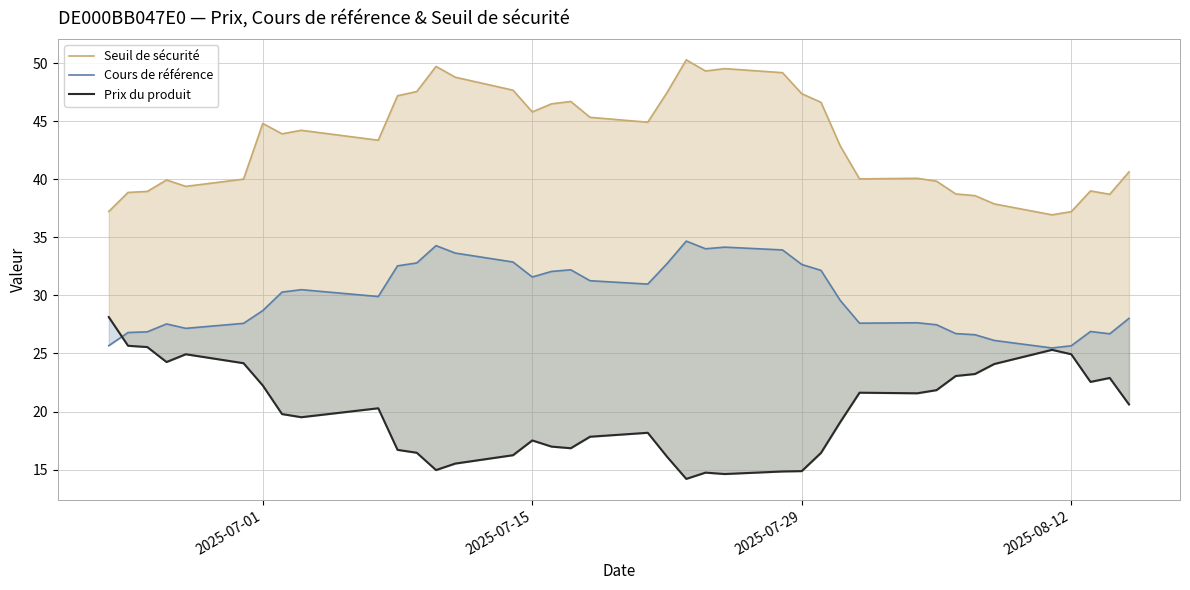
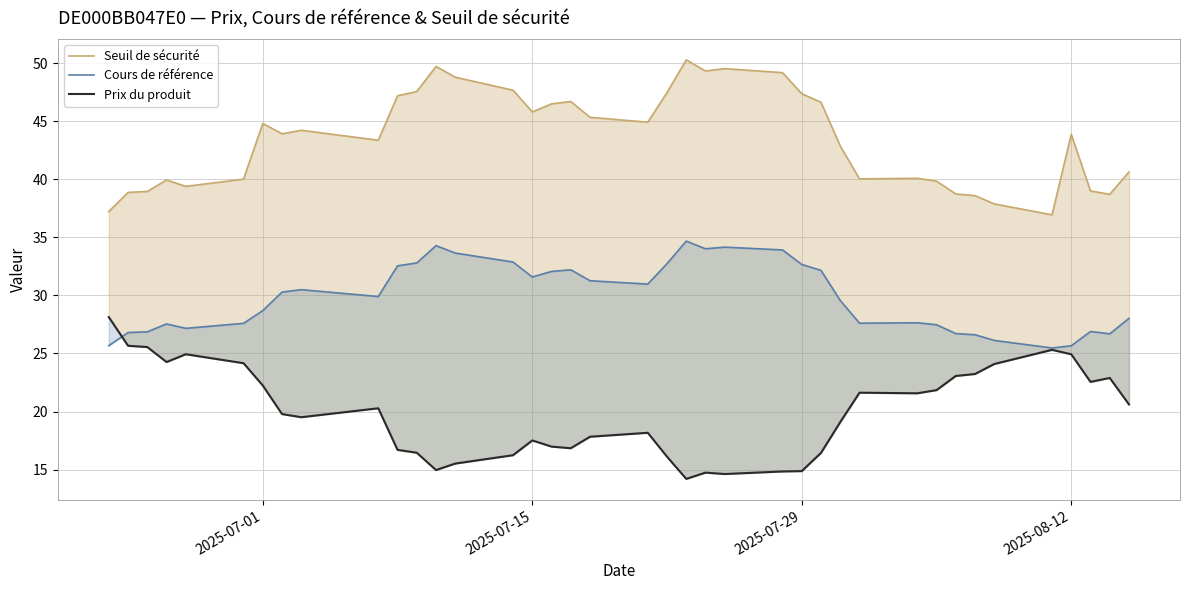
  {
    "Seuil de sécurité": {
      "2025-07-01": 44.8,
      "2025-07-15": 45.8,
      "2025-07-29": 47.4,
-     "2025-08-12": 37.2
+     "2025-08-12": 43.9
    },
    "Prix du produit": {
      "2025-07-01": 22.2,
      "2025-07-15": 17.5,
      "2025-07-29": 14.9,
      "2025-08-12": 24.9
    }
  }
